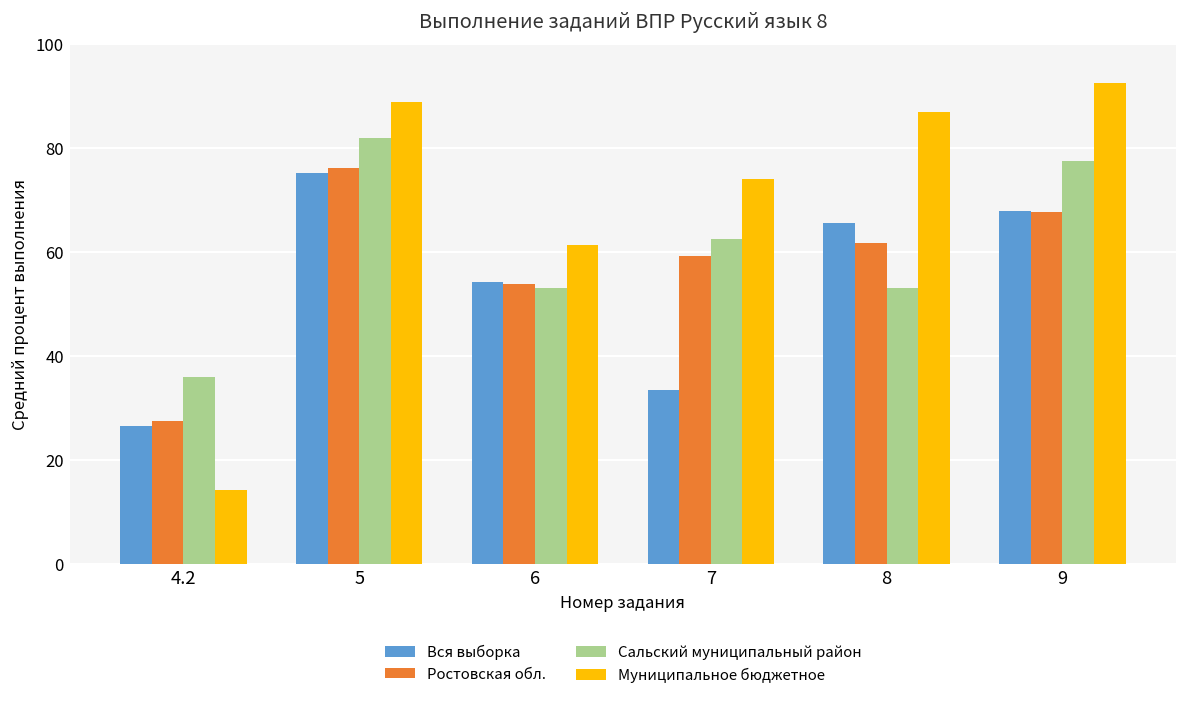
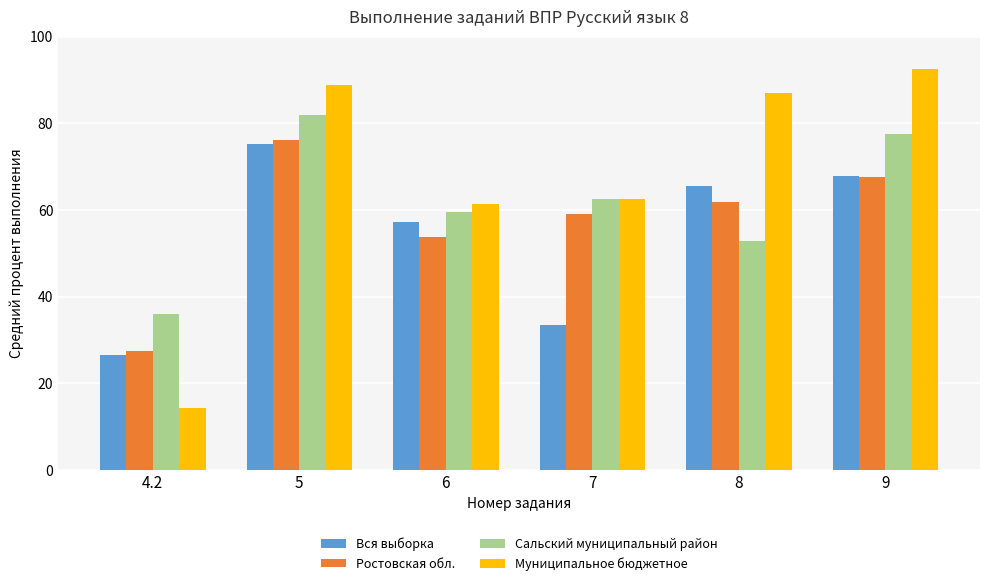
  {
    "Вся выборка": {
      "4.2": 26,
      "5": 75,
-     "6": 54,
+     "6": 57,
      "7": 33,
      "8": 66,
      "9": 68
    },
    "Ростовская обл.": {
      "4.2": 27,
      "5": 76,
      "6": 54,
      "7": 59,
      "8": 62,
      "9": 68
    },
    "Сальский муниципальный район": {
      "4.2": 36,
      "5": 82,
-     "6": 53,
+     "6": 59,
      "7": 63,
      "8": 53,
      "9": 77
    },
    "Муниципальное бюджетное": {
      "4.2": 14,
      "5": 89,
      "6": 61,
-     "7": 74,
+     "7": 63,
      "8": 87,
      "9": 93
    }
  }
